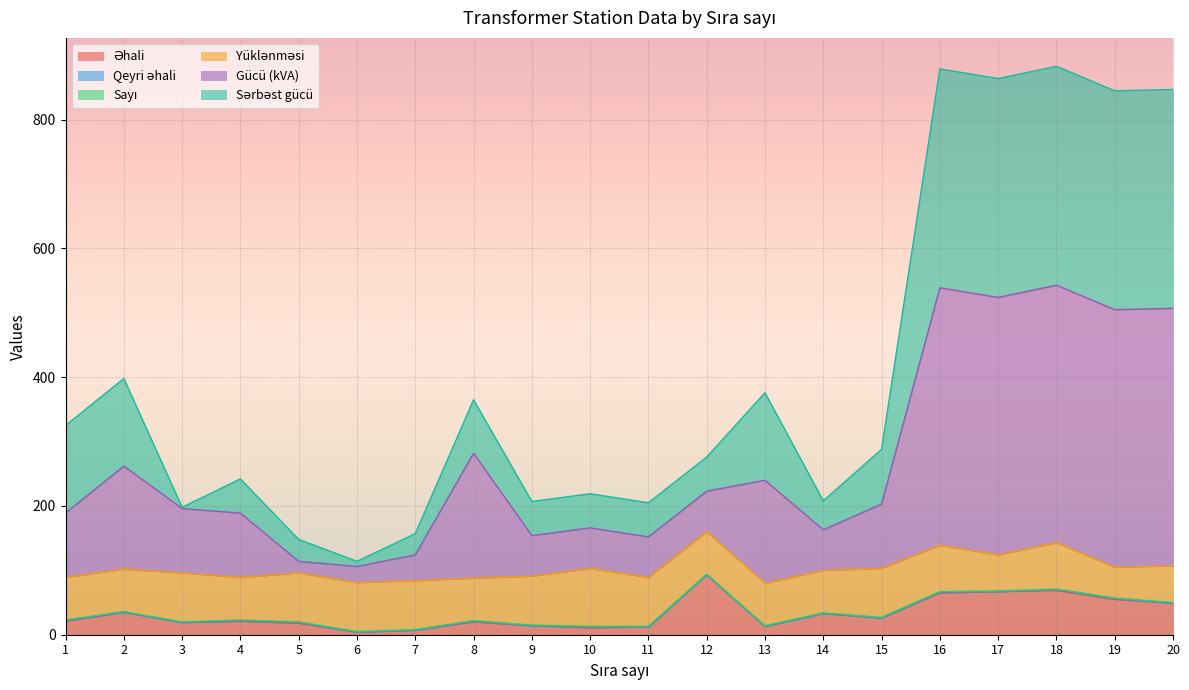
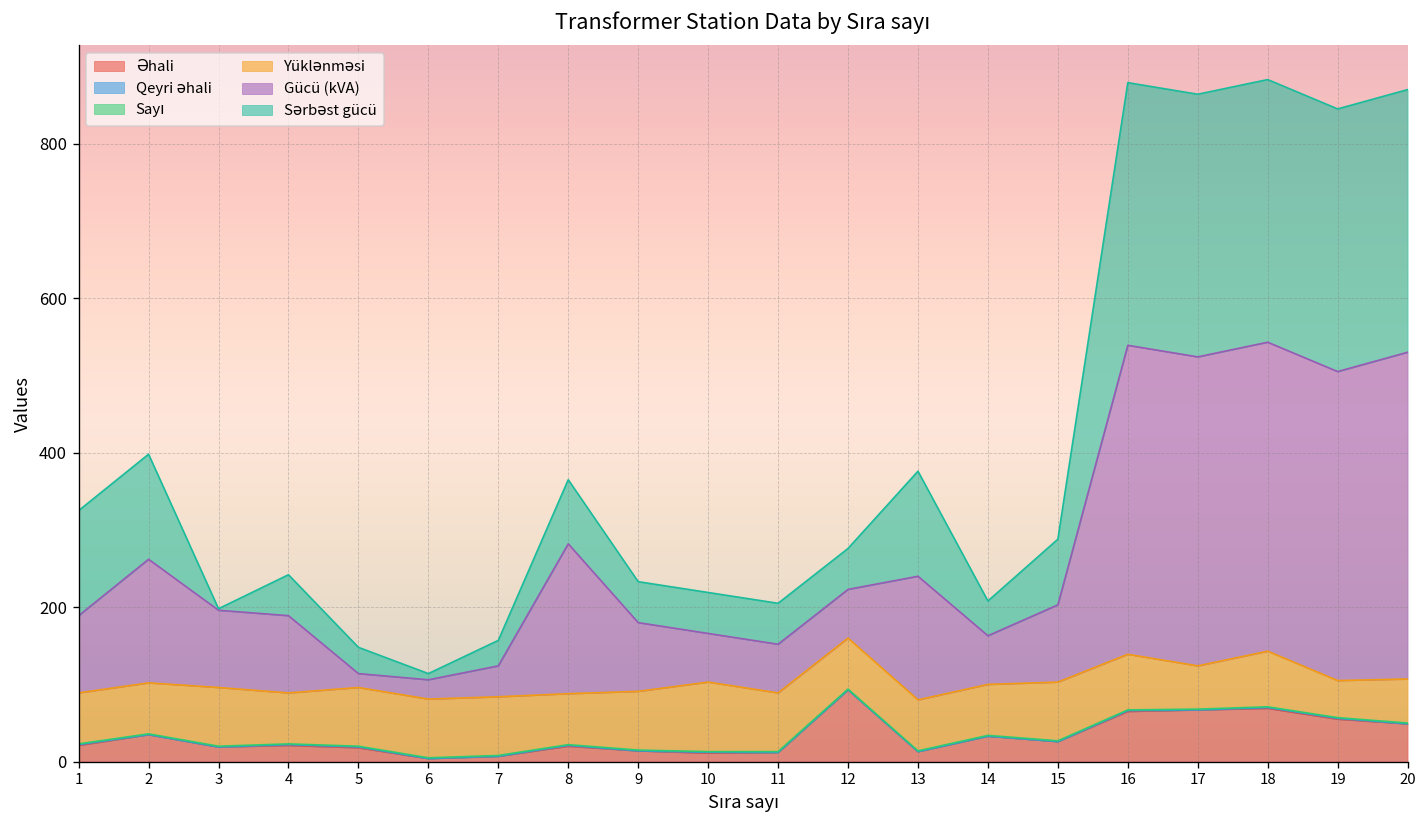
  {
    "Yüklənməsi": {
      "1": 70,
      "2": 70,
      "3": 80,
      "4": 70,
      "5": 80,
      "6": 80,
      "7": 80,
      "8": 70,
      "9": 80,
      "10": 90,
      "11": 80,
      "12": 70,
      "13": 70,
      "14": 70,
      "15": 80,
      "16": 70,
      "17": 60,
      "18": 70,
      "19": 50,
      "20": 60
    },
    "Gücü (kVA)": {
      "1": 100,
      "2": 160,
      "4": 100,
      "5": 20,
      "6": 30,
      "7": 40,
      "8": 190,
-     "9": 60,
+     "9": 90,
      "10": 60,
      "11": 60,
      "12": 60,
      "13": 160,
      "14": 60,
      "15": 100,
      "16": 400,
      "17": 400,
      "18": 400,
      "19": 400,
-     "20": 400
+     "20": 420
    }
  }
